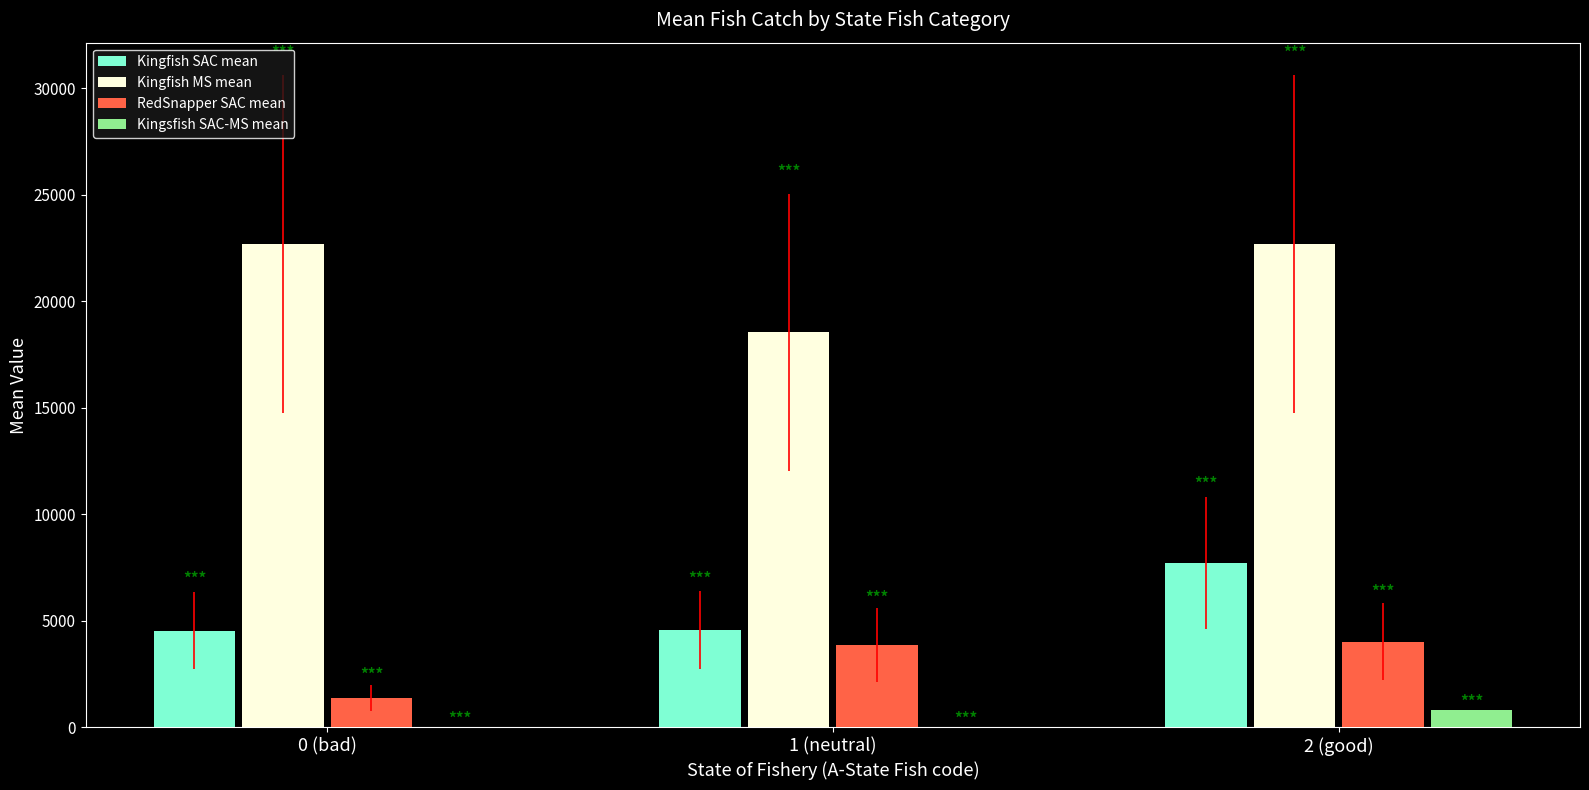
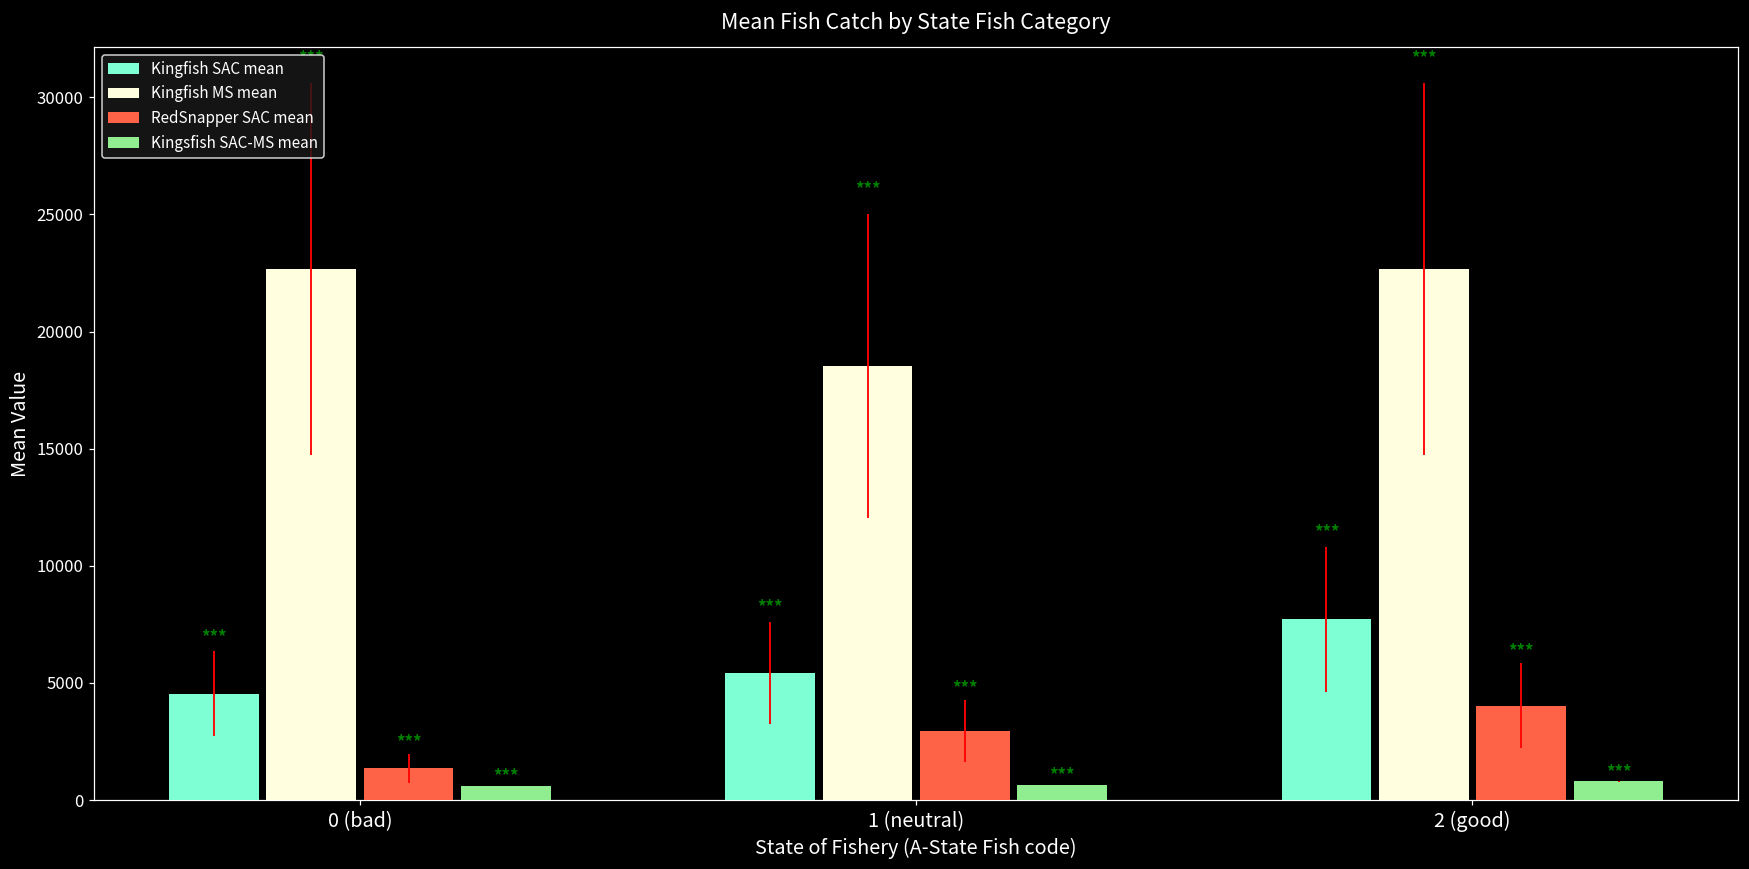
  {
    "Kingfish SAC mean": {
      "0 (bad)": 4500,
-     "1 (neutral)": 4600,
+     "1 (neutral)": 5400,
      "2 (good)": 7700
    },
    "Kingfish MS mean": {
      "0 (bad)": 22700,
      "1 (neutral)": 18500,
      "2 (good)": 22700
    },
    "RedSnapper SAC mean": {
      "0 (bad)": 1400,
-     "1 (neutral)": 3900,
+     "1 (neutral)": 2900,
      "2 (good)": 4000
    },
    "Kingsfish SAC-MS mean": {
-     "0 (bad)": 0,
-     "1 (neutral)": 0,
+     "0 (bad)": 600,
+     "1 (neutral)": 700,
      "2 (good)": 800
    }
  }
